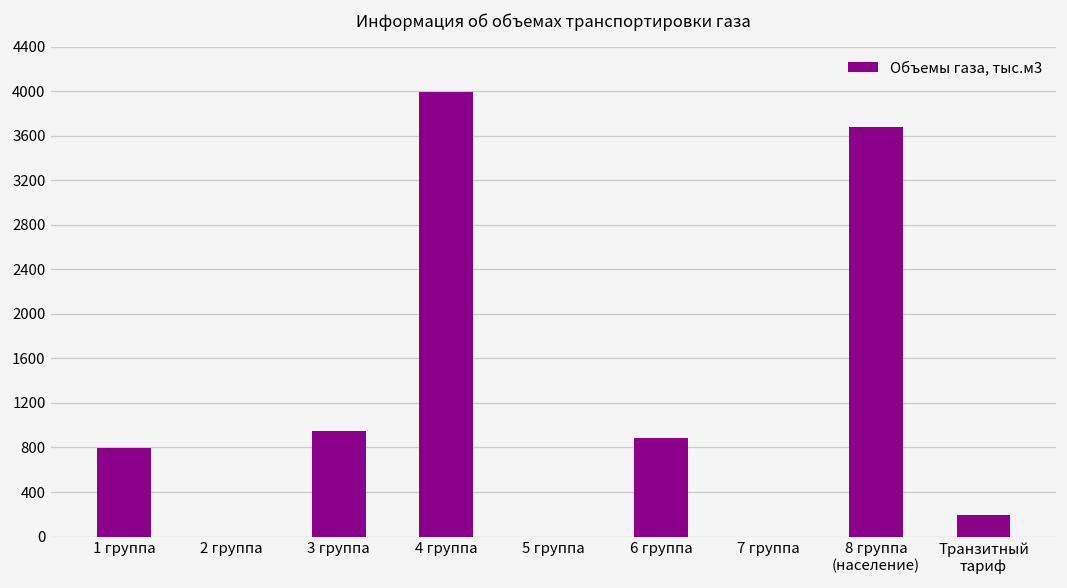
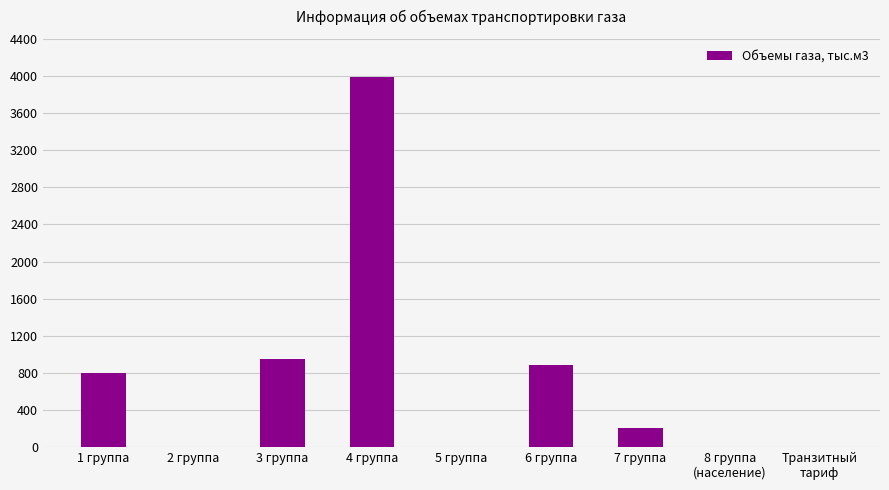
  {
    "1 группа": 800,
    "2 группа": 0,
    "3 группа": 900,
    "4 группа": 4000,
    "5 группа": 0,
    "6 группа": 900,
-   "7 группа": 0,
-   "8 группа (население)": 3700,
-   "Транзитный тариф": 200
+   "7 группа": 200,
+   "8 группа (население)": 0,
+   "Транзитный тариф": 0
  }
